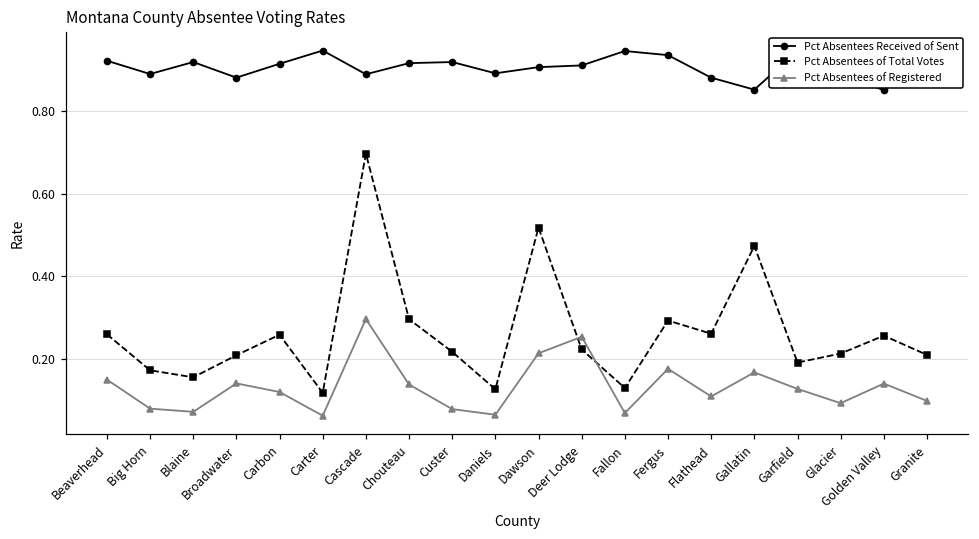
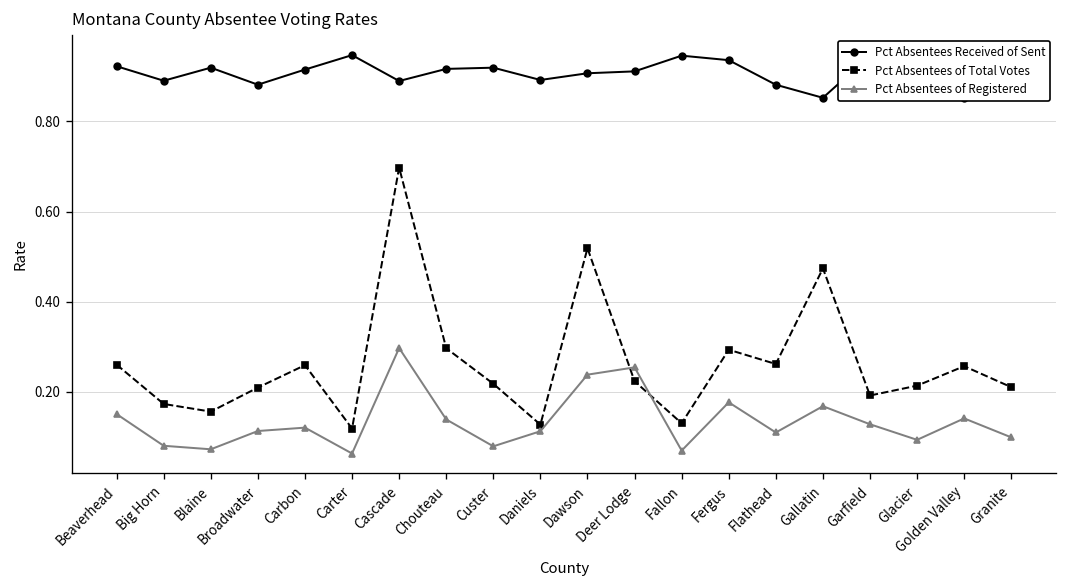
  {
    "Pct Absentees of Registered": {
      "Beaverhead": 0.15,
      "Big Horn": 0.08,
      "Blaine": 0.07,
-     "Broadwater": 0.14,
+     "Broadwater": 0.11,
      "Carbon": 0.12,
      "Carter": 0.06,
      "Cascade": 0.30,
      "Chouteau": 0.14,
      "Custer": 0.08,
-     "Daniels": 0.06,
-     "Dawson": 0.21,
+     "Daniels": 0.11,
+     "Dawson": 0.24,
      "Deer Lodge": 0.25,
      "Fallon": 0.07,
      "Fergus": 0.18,
      "Flathead": 0.11,
      "Gallatin": 0.17,
      "Garfield": 0.13,
      "Glacier": 0.09,
      "Golden Valley": 0.14,
      "Granite": 0.10
    }
  }
